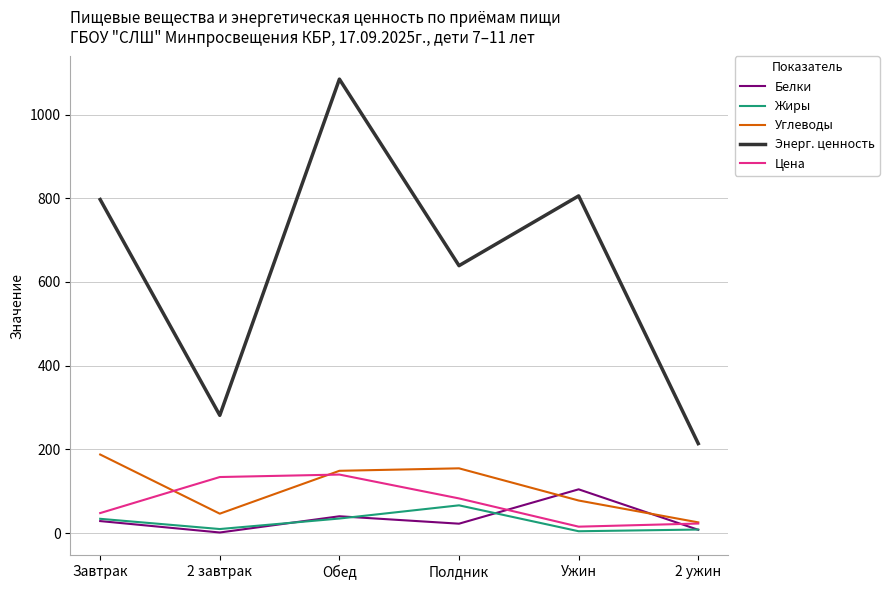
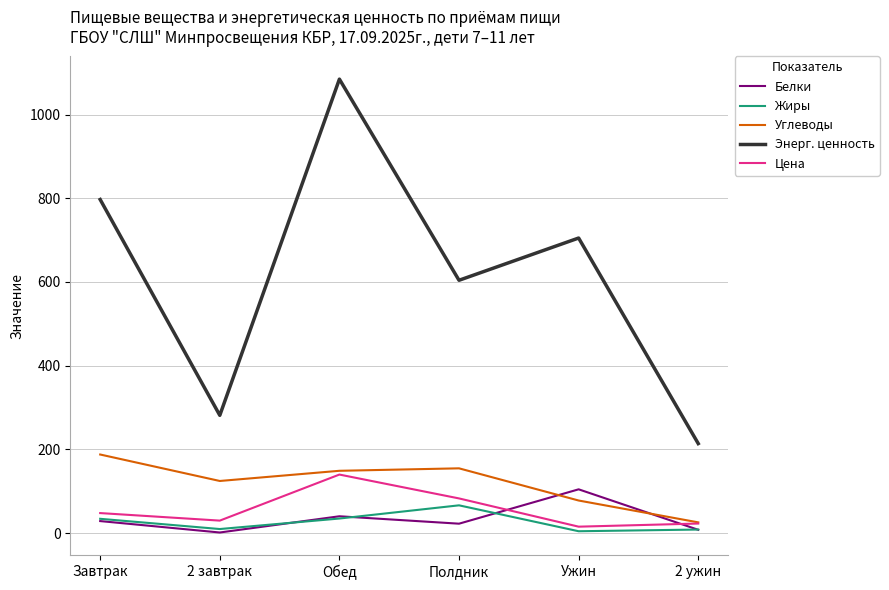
  {
    "Белки": {
      "2 завтрак": 0,
      "Полдник": 20,
      "Ужин": 100
    },
    "Жиры": {
      "2 завтрак": 10,
      "Полдник": 70,
      "Ужин": 0
    },
    "Углеводы": {
      "Завтрак": 190,
-     "2 завтрак": 50,
+     "2 завтрак": 120,
      "Обед": 150,
      "Полдник": 150,
      "Ужин": 80
    },
    "Энерг. ценность": {
      "Завтрак": 800,
      "2 завтрак": 280,
      "Обед": 1080,
-     "Полдник": 640,
-     "Ужин": 810,
+     "Полдник": 600,
+     "Ужин": 710,
      "2 ужин": 210
    },
    "Цена": {
      "Завтрак": 50,
-     "2 завтрак": 130,
+     "2 завтрак": 30,
      "Обед": 140,
      "Полдник": 80,
      "Ужин": 20
    }
  }
